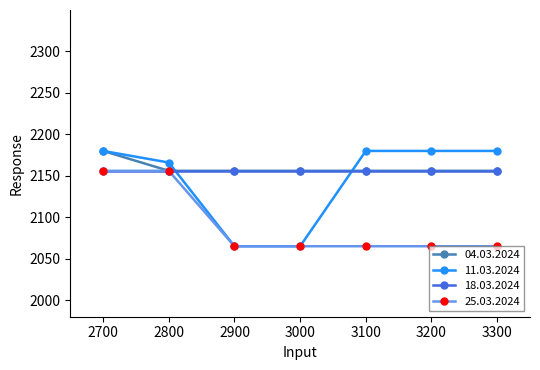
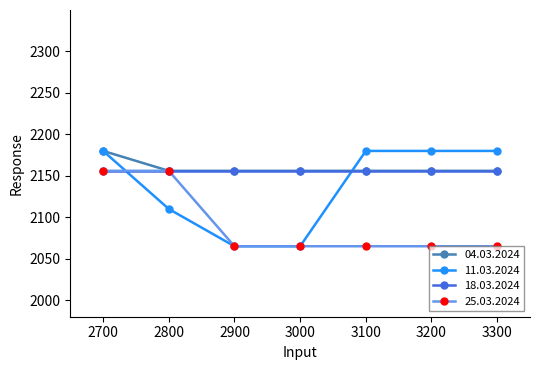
  {
    "11.03.2024": {
-     "2800": 2170,
+     "2800": 2110,
      "3100": 2180,
      "3200": 2180,
      "3300": 2180
    }
  }
